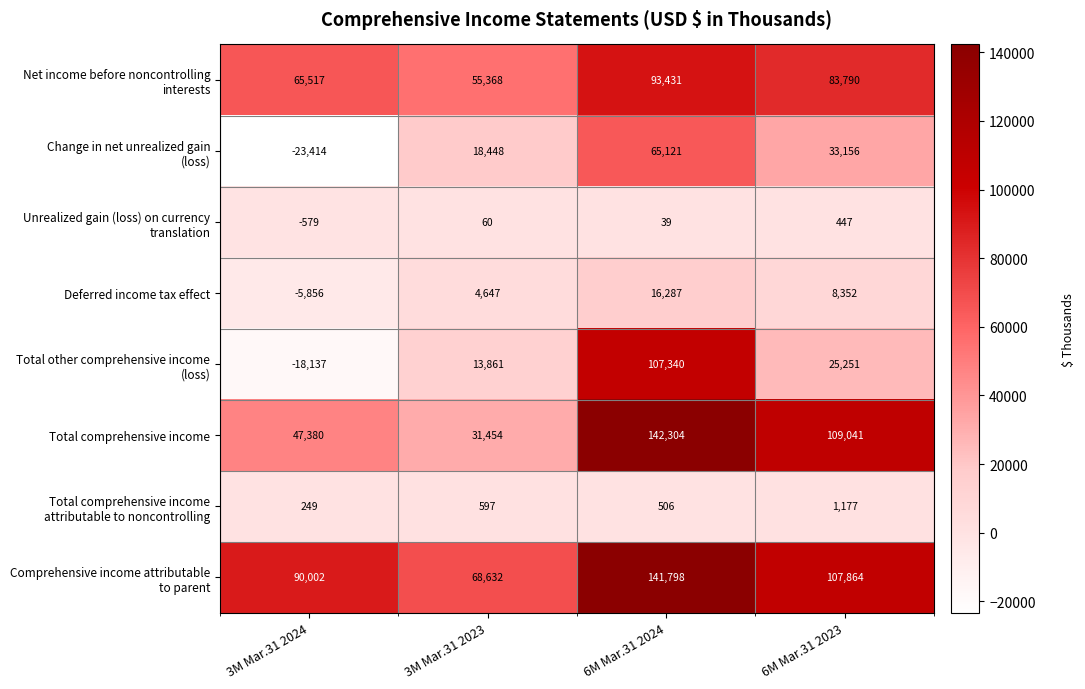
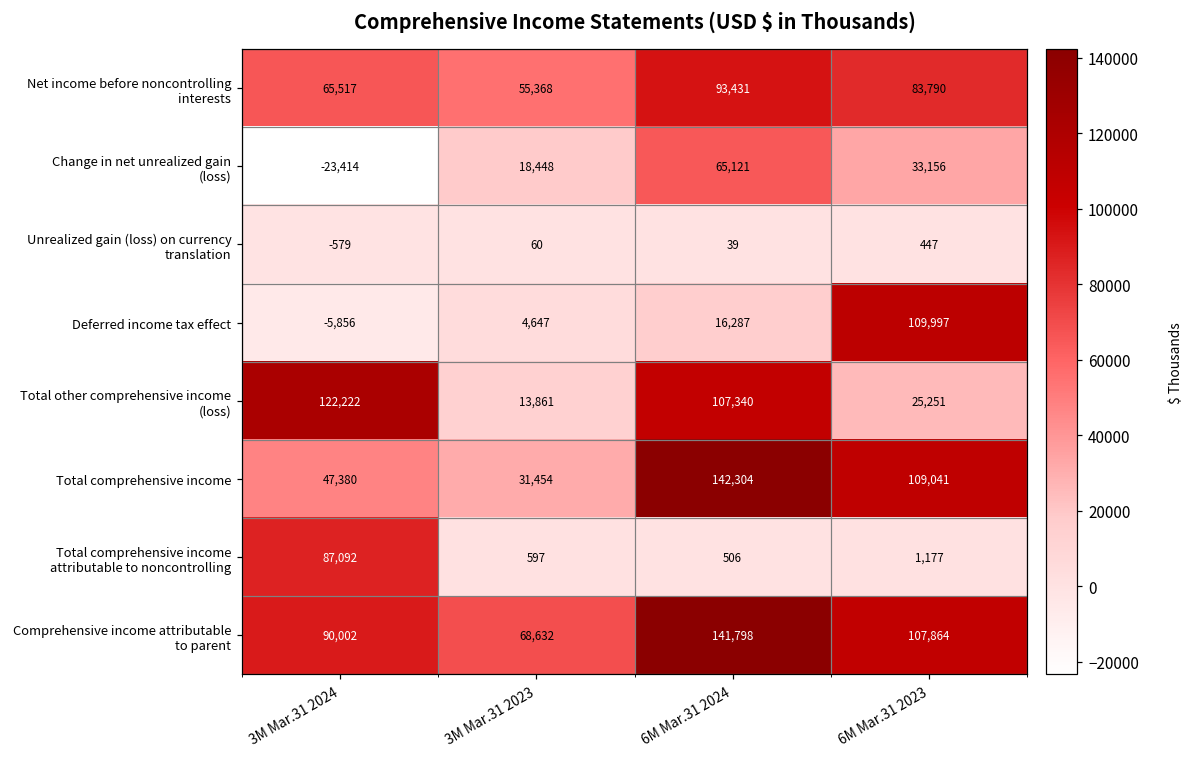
  {
    "Net income before noncontrolling interests": {
      "3M Mar.31 2024": "65,517",
      "3M Mar.31 2023": "55,368",
      "6M Mar.31 2024": "93,431",
      "6M Mar.31 2023": "83,790"
    },
    "Change in net unrealized gain (loss)": {
      "3M Mar.31 2024": "-23,414",
      "3M Mar.31 2023": "18,448",
      "6M Mar.31 2024": "65,121",
      "6M Mar.31 2023": "33,156"
    },
    "Unrealized gain (loss) on currency translation": {
      "3M Mar.31 2024": "-579",
      "3M Mar.31 2023": "60",
      "6M Mar.31 2024": "39",
      "6M Mar.31 2023": "447"
    },
    "Deferred income tax effect": {
      "3M Mar.31 2024": "-5,856",
      "3M Mar.31 2023": "4,647",
      "6M Mar.31 2024": "16,287",
-     "6M Mar.31 2023": "8,352"
+     "6M Mar.31 2023": "109,997"
    },
    "Total other comprehensive income (loss)": {
-     "3M Mar.31 2024": "-18,137",
+     "3M Mar.31 2024": "122,222",
      "3M Mar.31 2023": "13,861",
      "6M Mar.31 2024": "107,340",
      "6M Mar.31 2023": "25,251"
    },
    "Total comprehensive income": {
      "3M Mar.31 2024": "47,380",
      "3M Mar.31 2023": "31,454",
      "6M Mar.31 2024": "142,304",
      "6M Mar.31 2023": "109,041"
    },
    "Total comprehensive income attributable to noncontrolling": {
-     "3M Mar.31 2024": "249",
+     "3M Mar.31 2024": "87,092",
      "3M Mar.31 2023": "597",
      "6M Mar.31 2024": "506",
      "6M Mar.31 2023": "1,177"
    },
    "Comprehensive income attributable to parent": {
      "3M Mar.31 2024": "90,002",
      "3M Mar.31 2023": "68,632",
      "6M Mar.31 2024": "141,798",
      "6M Mar.31 2023": "107,864"
    }
  }
